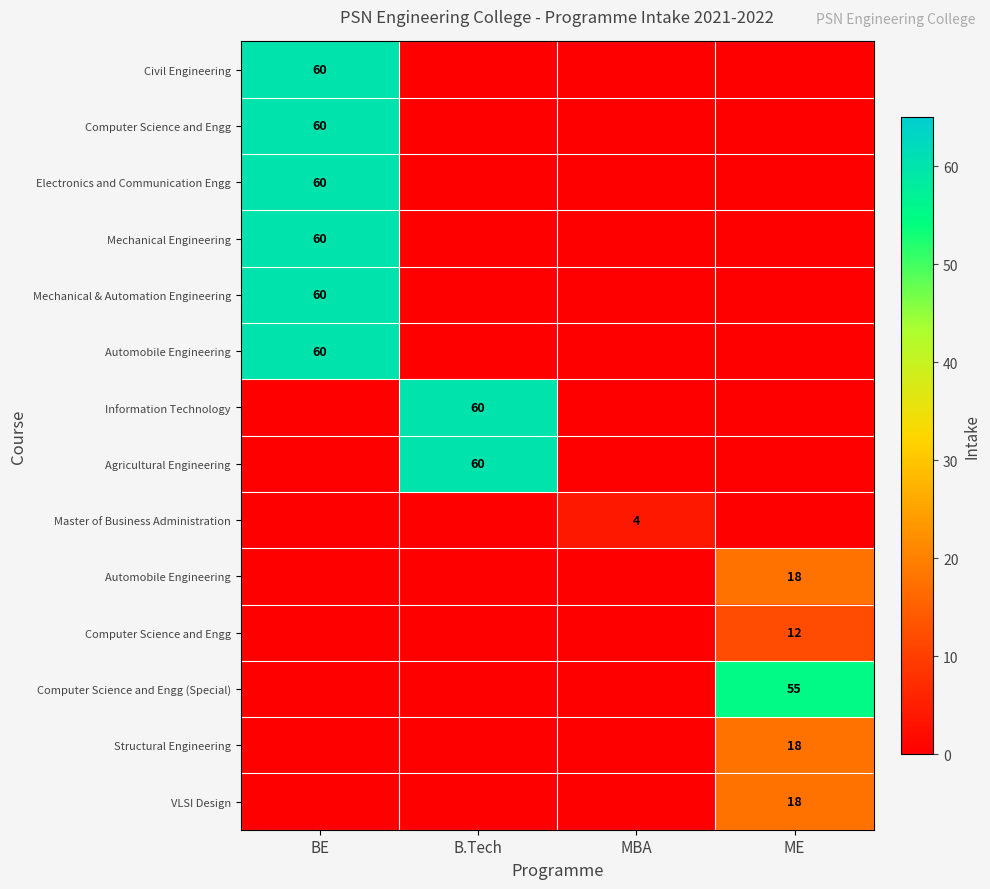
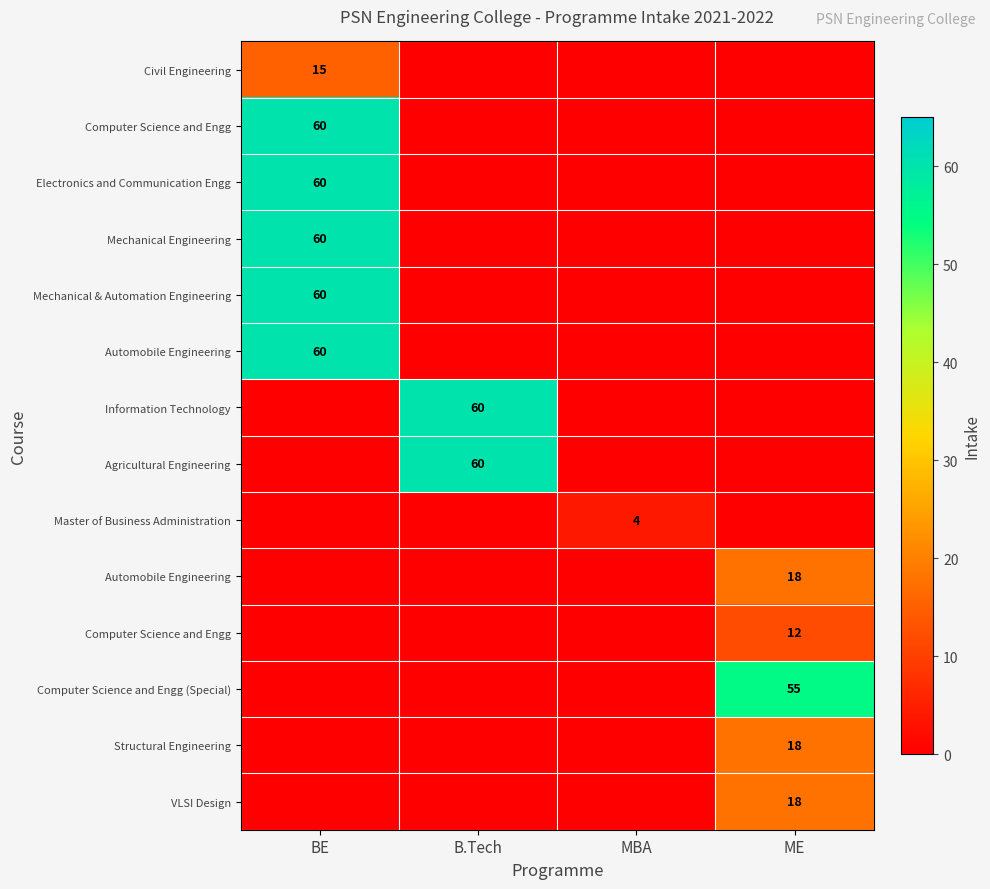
  {
    "Civil Engineering": {
-     "BE": 60
+     "BE": 15
    },
    "Electronics and Communication Engg": {
      "BE": 60
    },
    "Mechanical Engineering": {
      "BE": 60
    },
    "Mechanical & Automation Engineering": {
      "BE": 60
    },
    "Information Technology": {
      "B.Tech": 60
    },
    "Agricultural Engineering": {
      "B.Tech": 60
    },
    "Master of Business Administration": {
      "MBA": 4
    },
    "Computer Science and Engg (Special)": {
      "ME": 55
    },
    "Structural Engineering": {
      "ME": 18
    },
    "VLSI Design": {
      "ME": 18
    }
  }
